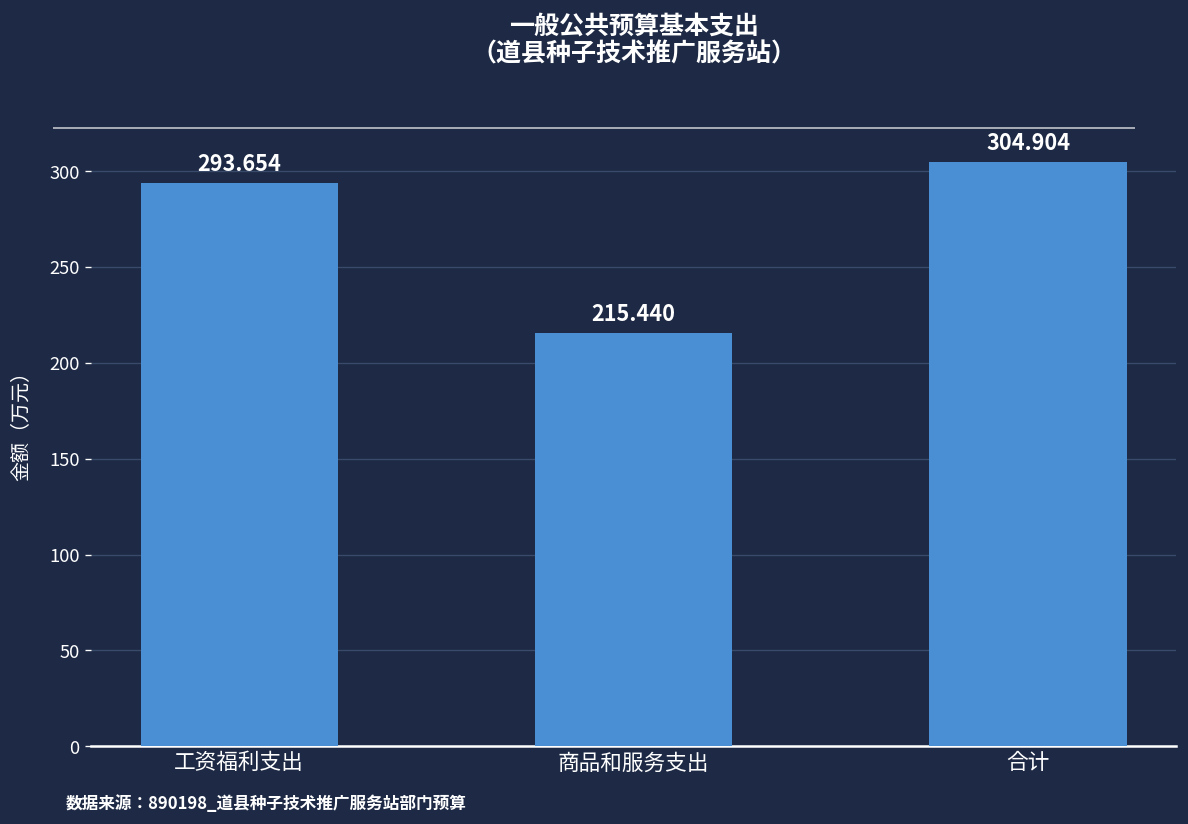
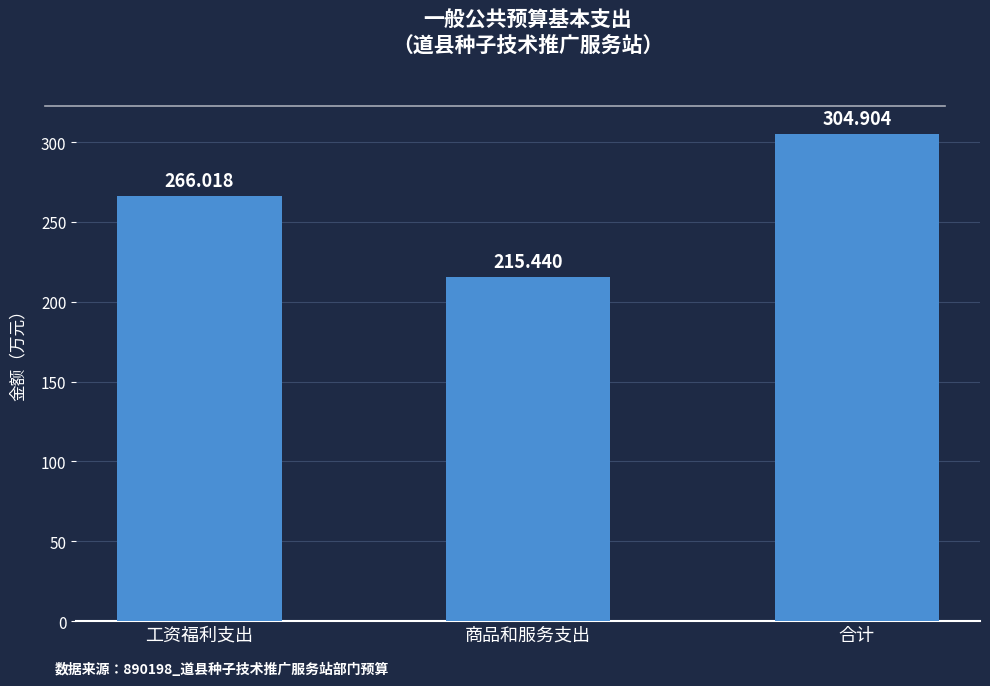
  {
-   "工资福利支出": 293.654,
+   "工资福利支出": 266.018,
    "商品和服务支出": 215.440,
    "合计": 304.904
  }
